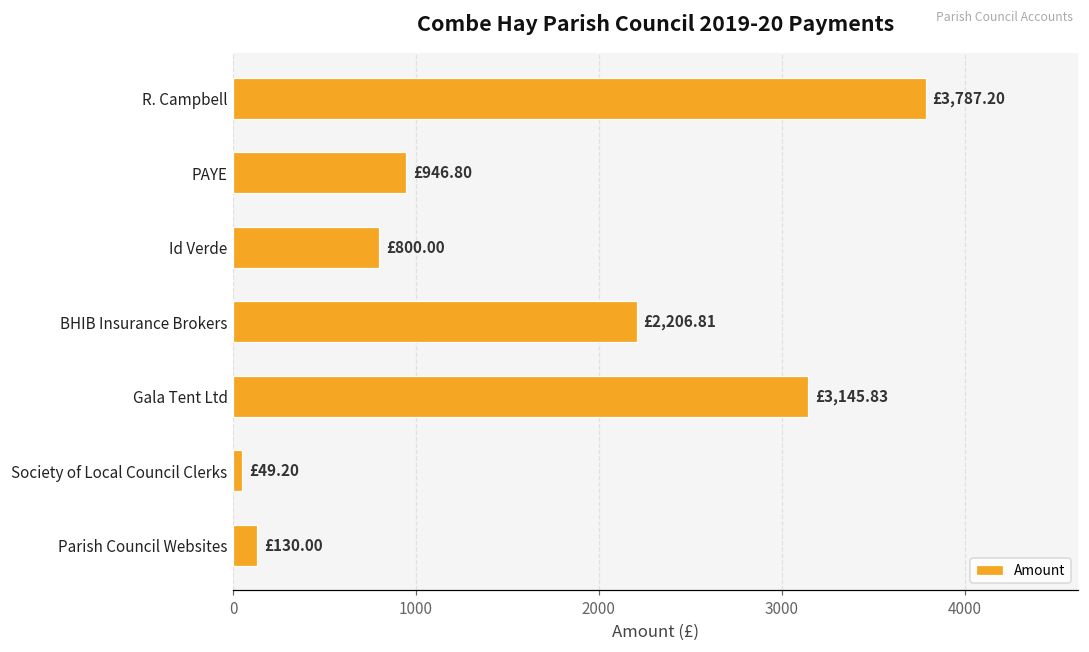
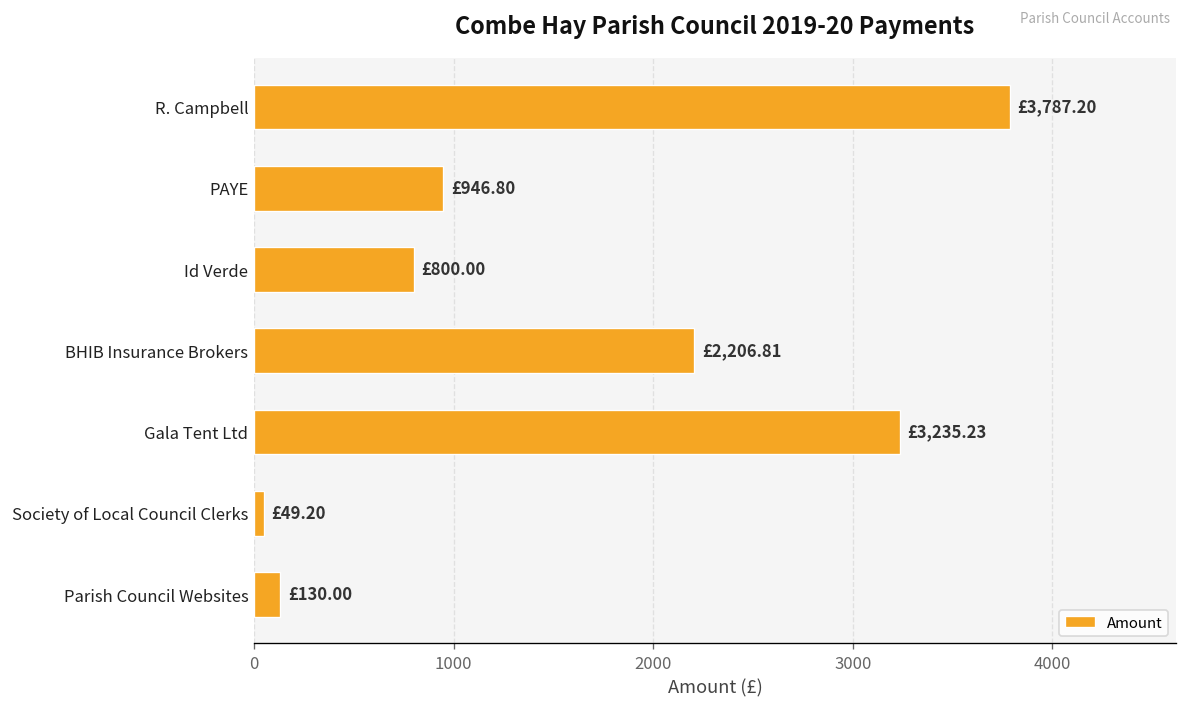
  {
    "R. Campbell": "£3,787.20",
    "PAYE": "£946.80",
    "Id Verde": "£800.00",
    "BHIB Insurance Brokers": "£2,206.81",
-   "Gala Tent Ltd": "£3,145.83",
+   "Gala Tent Ltd": "£3,235.23",
    "Society of Local Council Clerks": "£49.20",
    "Parish Council Websites": "£130.00"
  }
